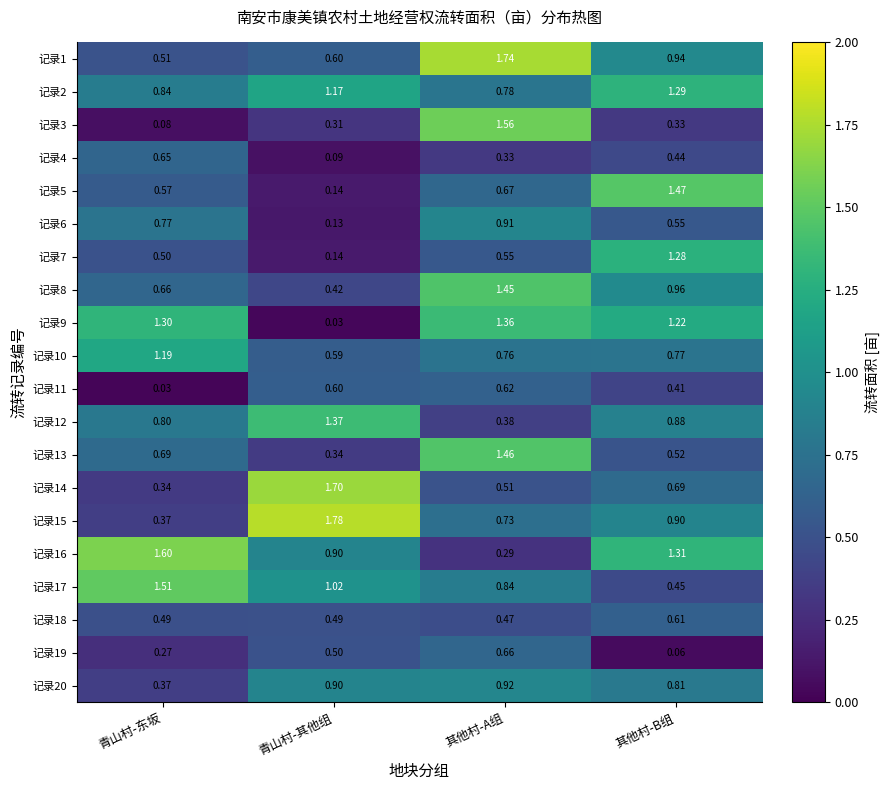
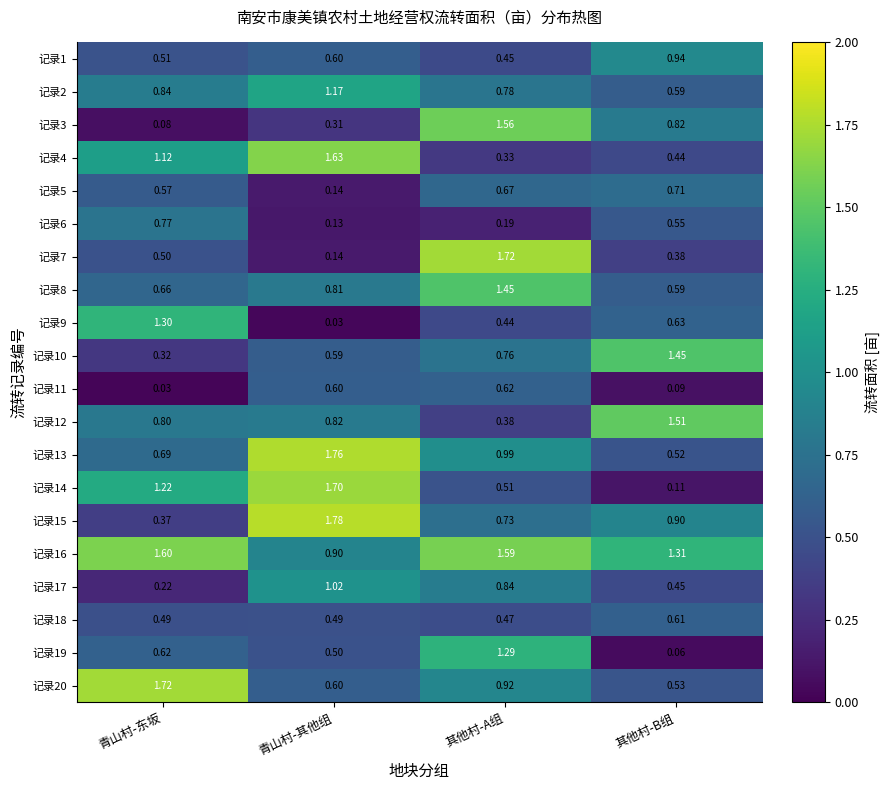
  {
    "记录1": {
      "青山村-东坂": 0.51,
      "青山村-其他组": 0.60,
-     "其他村-A组": 1.74,
+     "其他村-A组": 0.45,
      "其他村-B组": 0.94
    },
    "记录2": {
      "青山村-东坂": 0.84,
      "青山村-其他组": 1.17,
      "其他村-A组": 0.78,
-     "其他村-B组": 1.29
+     "其他村-B组": 0.59
    },
    "记录3": {
      "青山村-东坂": 0.08,
      "青山村-其他组": 0.31,
      "其他村-A组": 1.56,
-     "其他村-B组": 0.33
+     "其他村-B组": 0.82
    },
    "记录4": {
-     "青山村-东坂": 0.65,
-     "青山村-其他组": 0.09,
+     "青山村-东坂": 1.12,
+     "青山村-其他组": 1.63,
      "其他村-A组": 0.33,
      "其他村-B组": 0.44
    },
    "记录5": {
      "青山村-东坂": 0.57,
      "青山村-其他组": 0.14,
      "其他村-A组": 0.67,
-     "其他村-B组": 1.47
+     "其他村-B组": 0.71
    },
    "记录6": {
      "青山村-东坂": 0.77,
      "青山村-其他组": 0.13,
-     "其他村-A组": 0.91,
+     "其他村-A组": 0.19,
      "其他村-B组": 0.55
    },
    "记录7": {
      "青山村-东坂": 0.50,
      "青山村-其他组": 0.14,
-     "其他村-A组": 0.55,
-     "其他村-B组": 1.28
+     "其他村-A组": 1.72,
+     "其他村-B组": 0.38
    },
    "记录8": {
      "青山村-东坂": 0.66,
-     "青山村-其他组": 0.42,
+     "青山村-其他组": 0.81,
      "其他村-A组": 1.45,
-     "其他村-B组": 0.96
+     "其他村-B组": 0.59
    },
    "记录9": {
      "青山村-东坂": 1.30,
      "青山村-其他组": 0.03,
-     "其他村-A组": 1.36,
-     "其他村-B组": 1.22
+     "其他村-A组": 0.44,
+     "其他村-B组": 0.63
    },
    "记录10": {
-     "青山村-东坂": 1.19,
+     "青山村-东坂": 0.32,
      "青山村-其他组": 0.59,
      "其他村-A组": 0.76,
-     "其他村-B组": 0.77
+     "其他村-B组": 1.45
    },
    "记录11": {
      "青山村-东坂": 0.03,
      "青山村-其他组": 0.60,
      "其他村-A组": 0.62,
-     "其他村-B组": 0.41
+     "其他村-B组": 0.09
    },
    "记录12": {
      "青山村-东坂": 0.80,
-     "青山村-其他组": 1.37,
+     "青山村-其他组": 0.82,
      "其他村-A组": 0.38,
-     "其他村-B组": 0.88
+     "其他村-B组": 1.51
    },
    "记录13": {
      "青山村-东坂": 0.69,
-     "青山村-其他组": 0.34,
-     "其他村-A组": 1.46,
+     "青山村-其他组": 1.76,
+     "其他村-A组": 0.99,
      "其他村-B组": 0.52
    },
    "记录14": {
-     "青山村-东坂": 0.34,
+     "青山村-东坂": 1.22,
      "青山村-其他组": 1.70,
      "其他村-A组": 0.51,
-     "其他村-B组": 0.69
+     "其他村-B组": 0.11
    },
    "记录15": {
      "青山村-东坂": 0.37,
      "青山村-其他组": 1.78,
      "其他村-A组": 0.73,
      "其他村-B组": 0.90
    },
    "记录16": {
      "青山村-东坂": 1.60,
      "青山村-其他组": 0.90,
-     "其他村-A组": 0.29,
+     "其他村-A组": 1.59,
      "其他村-B组": 1.31
    },
    "记录17": {
-     "青山村-东坂": 1.51,
+     "青山村-东坂": 0.22,
      "青山村-其他组": 1.02,
      "其他村-A组": 0.84,
      "其他村-B组": 0.45
    },
    "记录18": {
      "青山村-东坂": 0.49,
      "青山村-其他组": 0.49,
      "其他村-A组": 0.47,
      "其他村-B组": 0.61
    },
    "记录19": {
-     "青山村-东坂": 0.27,
+     "青山村-东坂": 0.62,
      "青山村-其他组": 0.50,
-     "其他村-A组": 0.66,
+     "其他村-A组": 1.29,
      "其他村-B组": 0.06
    },
    "记录20": {
-     "青山村-东坂": 0.37,
-     "青山村-其他组": 0.90,
+     "青山村-东坂": 1.72,
+     "青山村-其他组": 0.60,
      "其他村-A组": 0.92,
-     "其他村-B组": 0.81
+     "其他村-B组": 0.53
    }
  }
